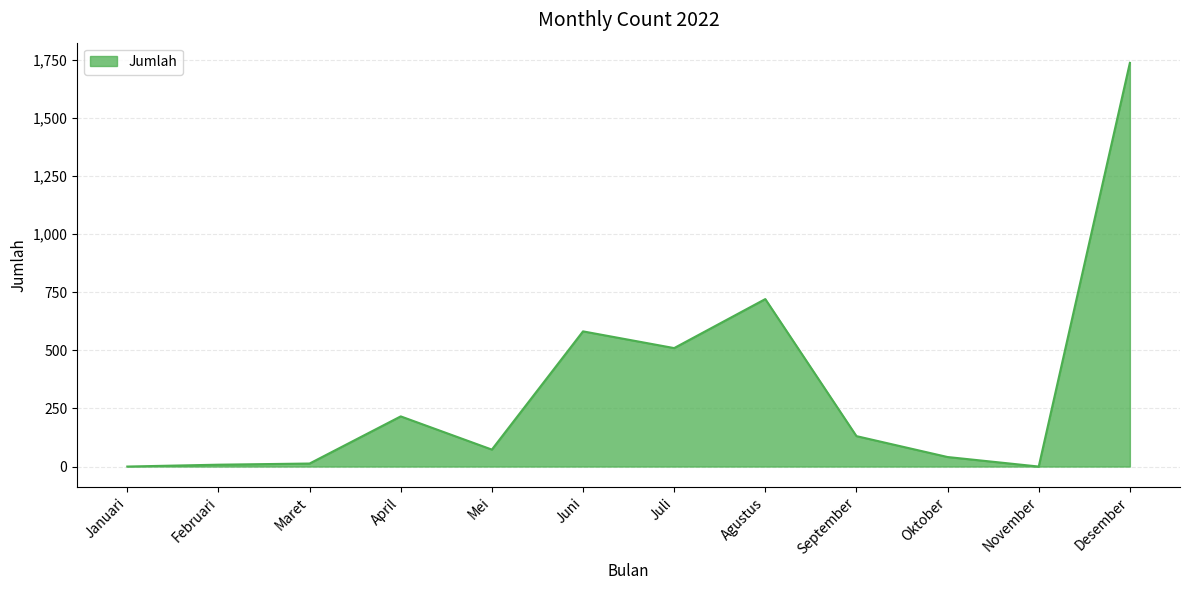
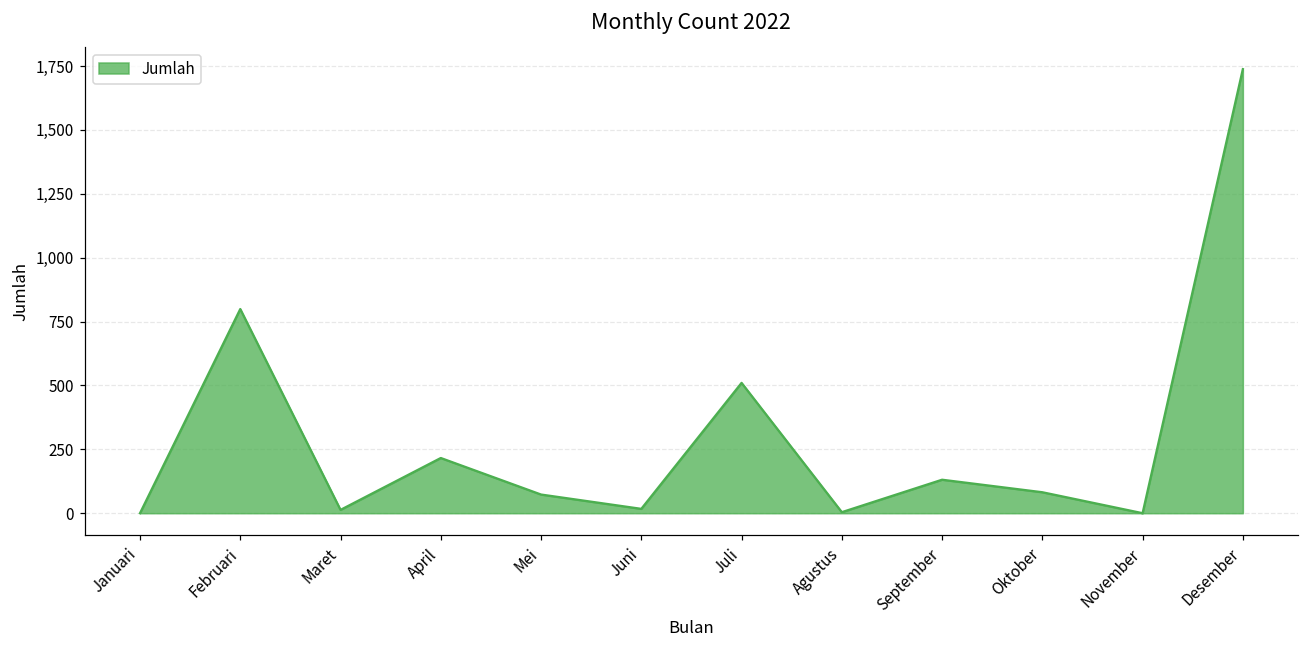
  {
    "Januari": "0",
-   "Februari": "10",
+   "Februari": "800",
    "Maret": "10",
    "April": "220",
    "Mei": "70",
-   "Juni": "580",
+   "Juni": "20",
    "Juli": "510",
-   "Agustus": "720",
+   "Agustus": "0",
    "September": "130",
-   "Oktober": "40",
+   "Oktober": "80",
    "November": "0",
    "Desember": "1,740"
  }
